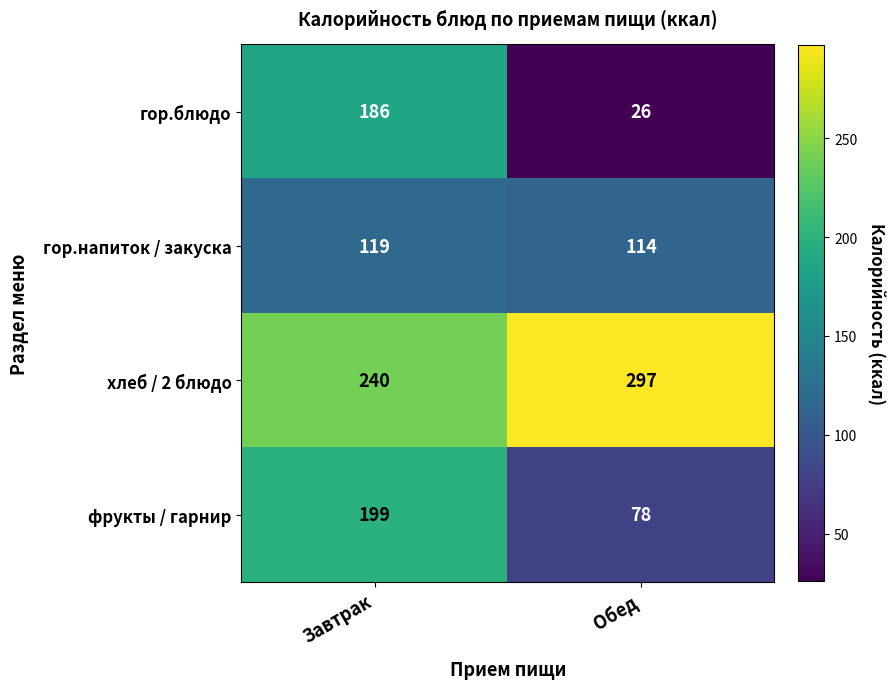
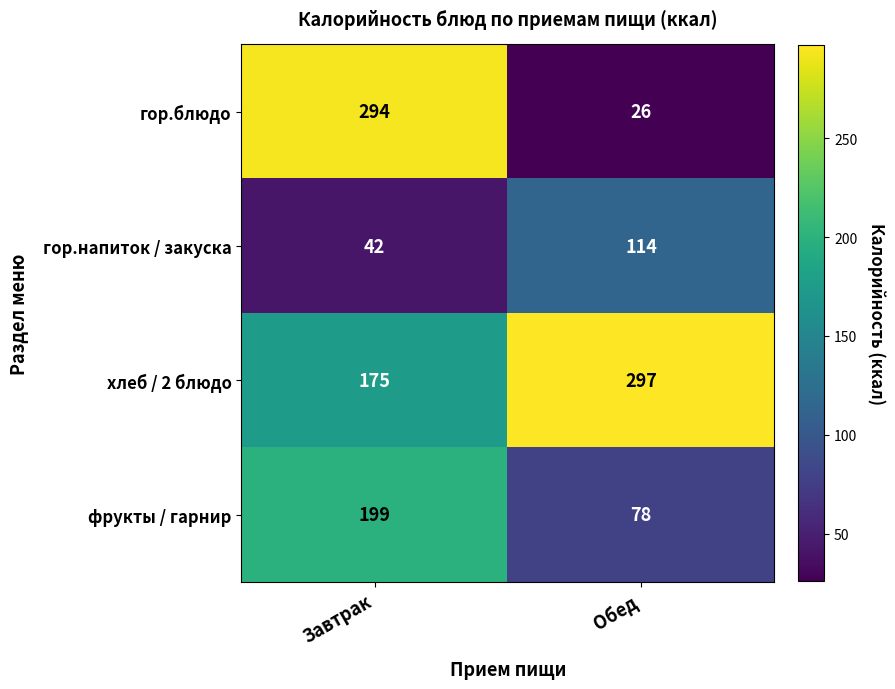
  {
    "гор.блюдо": {
-     "Завтрак": 186,
+     "Завтрак": 294,
      "Обед": 26
    },
    "гор.напиток / закуска": {
-     "Завтрак": 119,
+     "Завтрак": 42,
      "Обед": 114
    },
    "хлеб / 2 блюдо": {
-     "Завтрак": 240,
+     "Завтрак": 175,
      "Обед": 297
    },
    "фрукты / гарнир": {
      "Завтрак": 199,
      "Обед": 78
    }
  }
